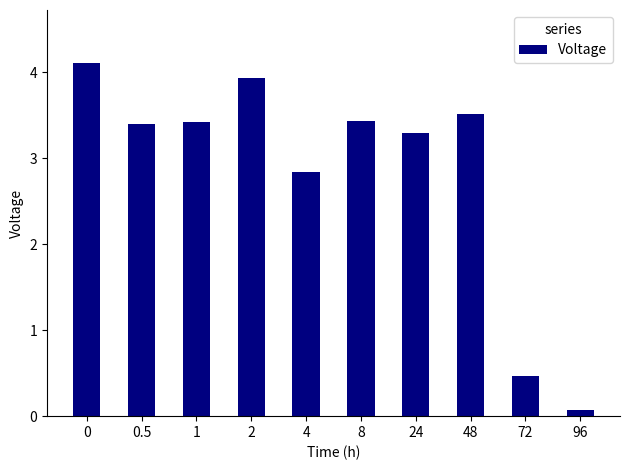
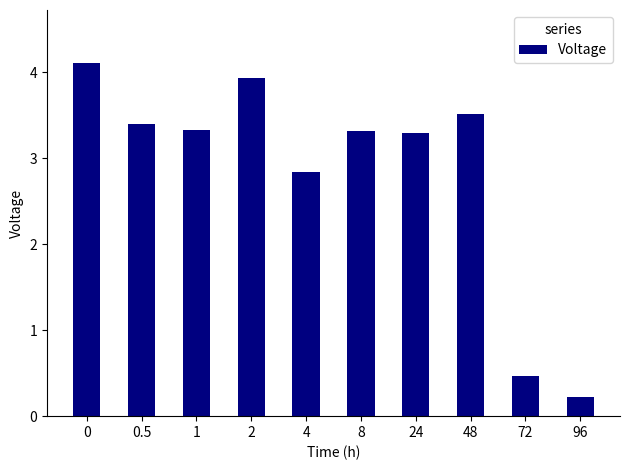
  {
    "0": 4.1,
    "0.5": 3.4,
-   "1": 3.4,
+   "1": 3.3,
    "2": 3.9,
    "4": 2.8,
-   "8": 3.4,
+   "8": 3.3,
    "24": 3.3,
    "48": 3.5,
    "72": 0.5,
-   "96": 0.1
+   "96": 0.2
  }
